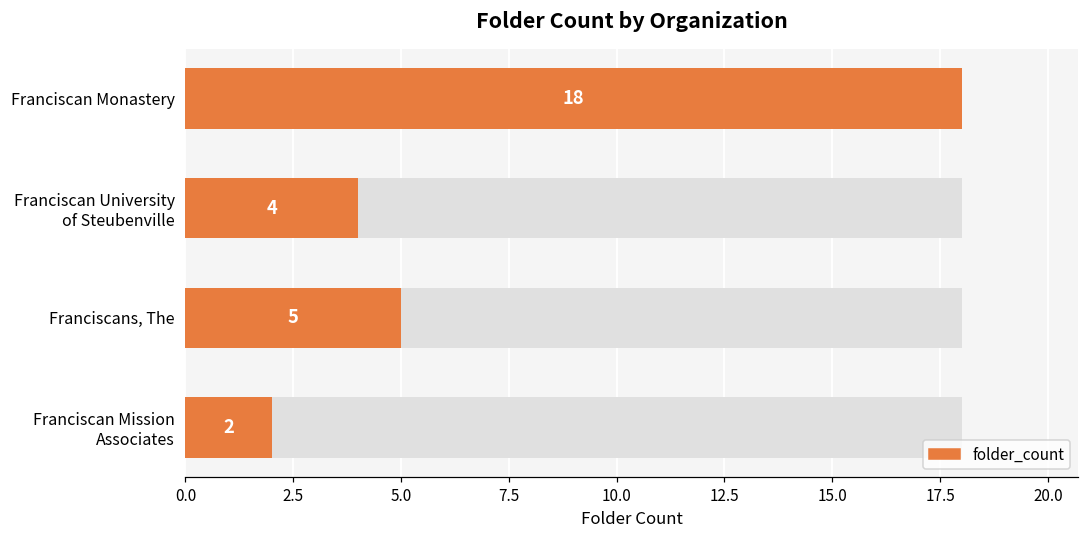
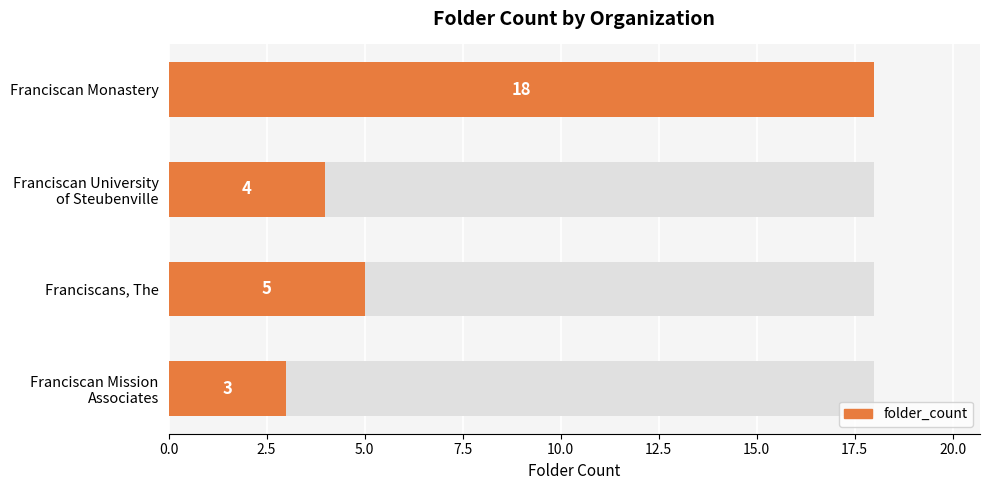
  {
    "folder_count": {
      "Franciscan Monastery": 18,
-     "Franciscan Mission Associates": 2
+     "Franciscan Mission Associates": 3
    }
  }
